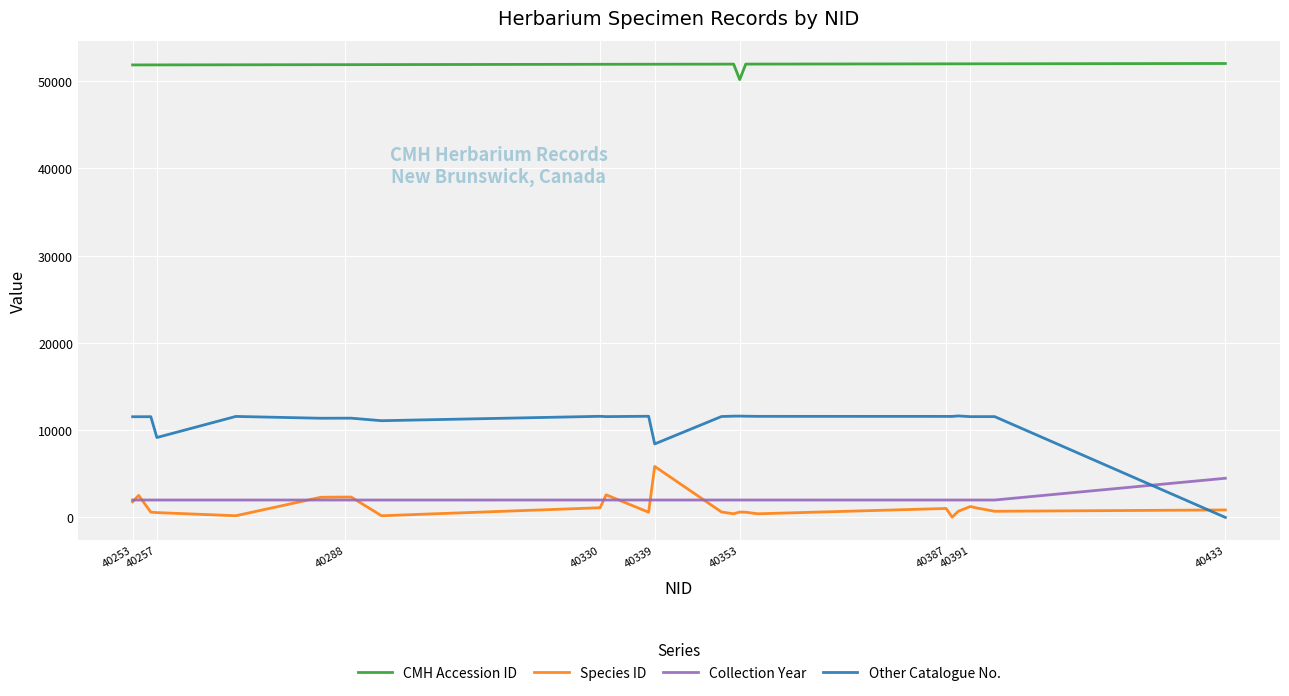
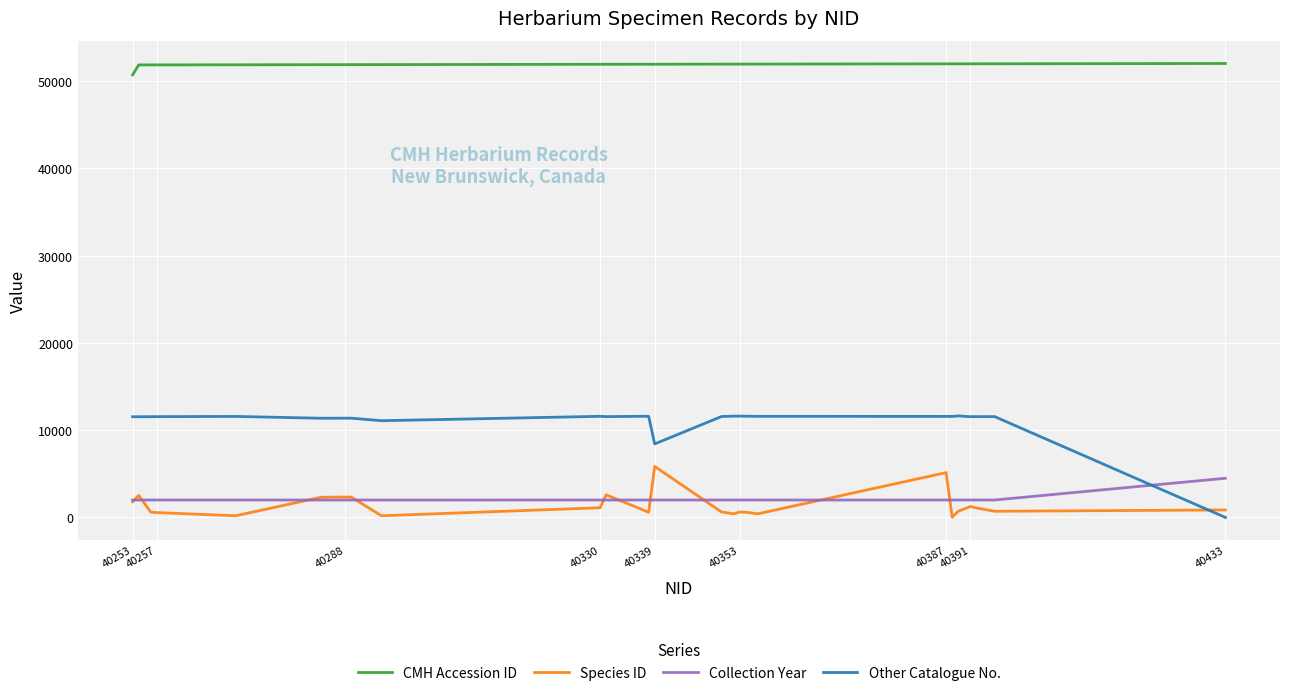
  {
    "CMH Accession ID": {
-     "40253": 52000,
+     "40253": 51000,
      "40257": 52000,
      "40288": 52000,
      "40330": 52000,
      "40339": 52000,
-     "40353": 50000,
+     "40353": 52000,
      "40387": 52000,
      "40391": 52000,
      "40433": 52000
    },
    "Species ID": {
      "40257": 1000,
      "40288": 2000,
      "40330": 1000,
      "40339": 6000,
      "40353": 1000,
-     "40387": 1000,
+     "40387": 5000,
      "40391": 1000,
      "40433": 1000
    },
    "Collection Year": {
      "40257": 2000,
      "40288": 2000,
      "40330": 2000,
      "40339": 2000,
      "40353": 2000,
      "40387": 2000,
      "40391": 2000,
      "40433": 4000
    },
    "Other Catalogue No.": {
      "40253": 12000,
-     "40257": 9000,
+     "40257": 12000,
      "40288": 11000,
      "40330": 12000,
      "40339": 8000,
      "40353": 12000,
      "40387": 12000,
      "40391": 12000,
      "40433": 0
    }
  }
